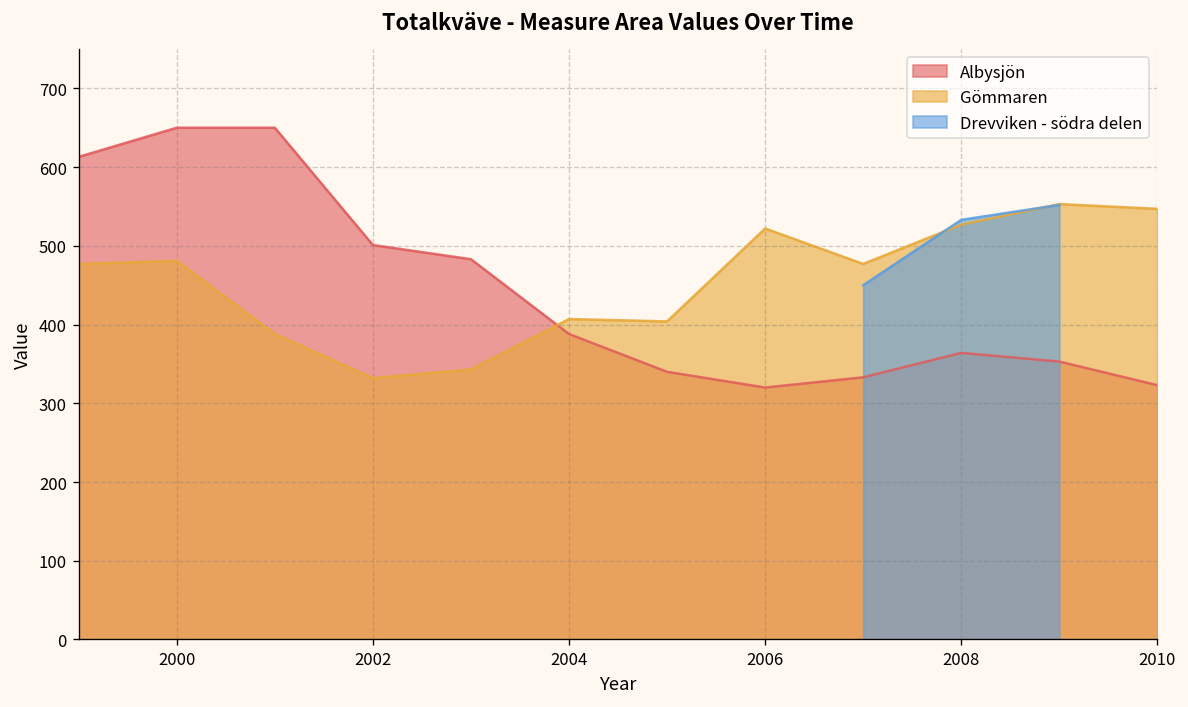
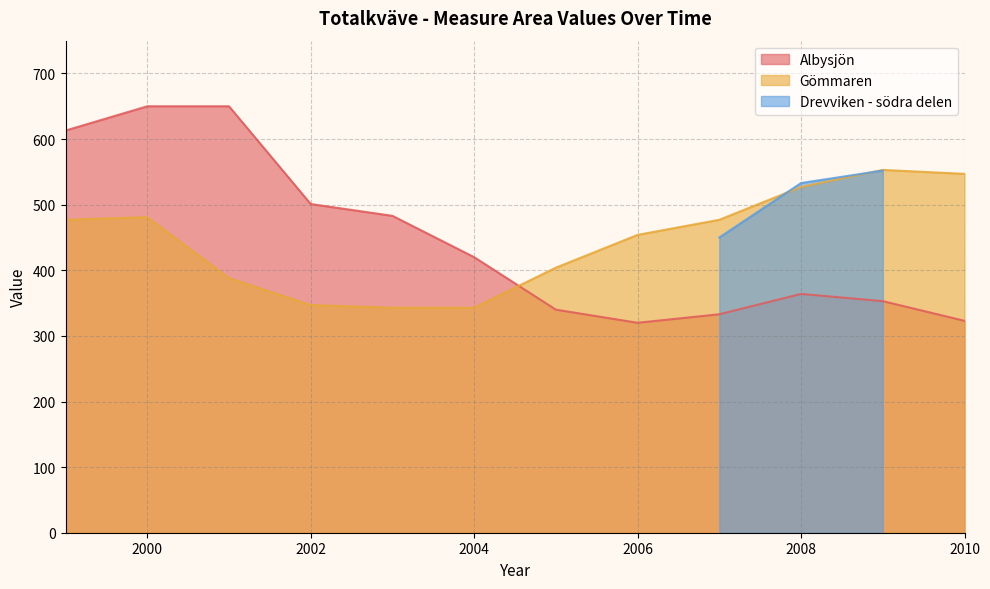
  {
    "Albysjön": {
      "2000": 650,
      "2002": 500,
-     "2004": 390,
+     "2004": 420,
      "2006": 320,
      "2008": 360,
      "2010": 320
    },
    "Gömmaren": {
      "2000": 480,
-     "2002": 330,
-     "2004": 410,
-     "2006": 520,
+     "2002": 350,
+     "2004": 340,
+     "2006": 450,
      "2008": 530,
      "2010": 550
    },
    "Drevviken - södra delen": {
      "2008": 530
    }
  }
